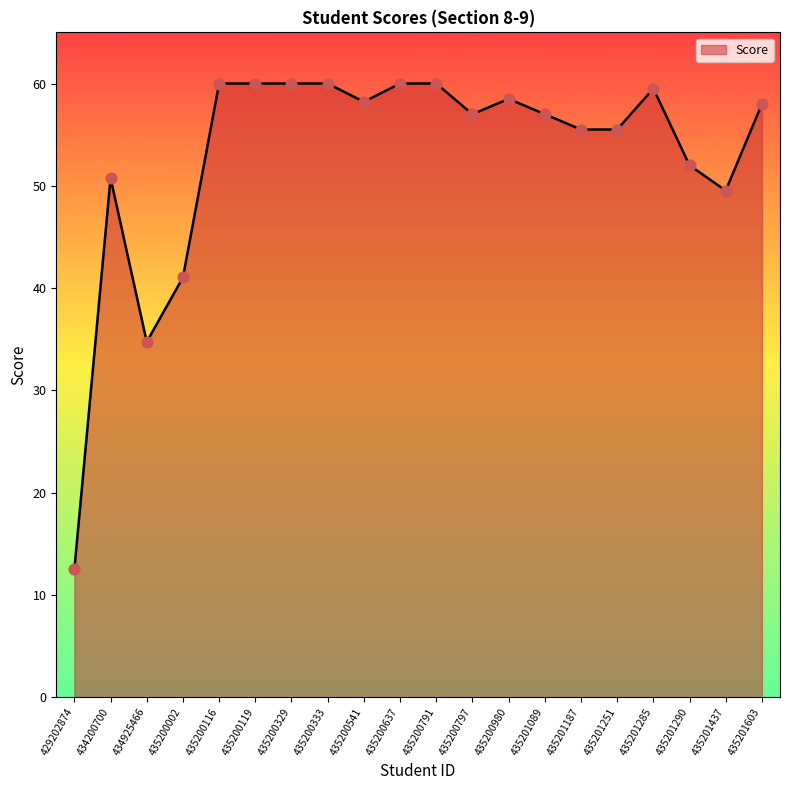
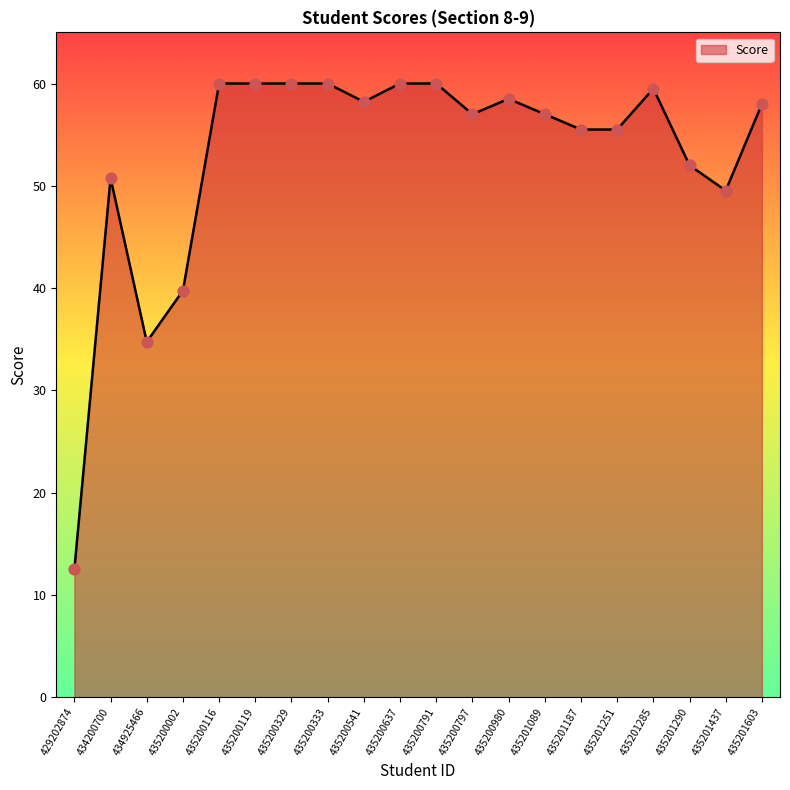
  {
    "429202874": 12.5,
    "434200700": 50.8,
    "434925466": 34.7,
-   "435200002": 41.0,
+   "435200002": 39.8,
    "435200116": 60.0,
    "435200119": 60.0,
    "435200329": 60.0,
    "435200333": 60.0,
    "435200541": 58.2,
    "435200637": 60.0,
    "435200791": 60.0,
    "435200797": 57.0,
    "435200980": 58.5,
    "435201089": 57.0,
    "435201187": 55.5,
    "435201251": 55.5,
    "435201285": 59.5,
    "435201290": 52.0,
    "435201437": 49.5,
    "435201603": 58.0
  }
